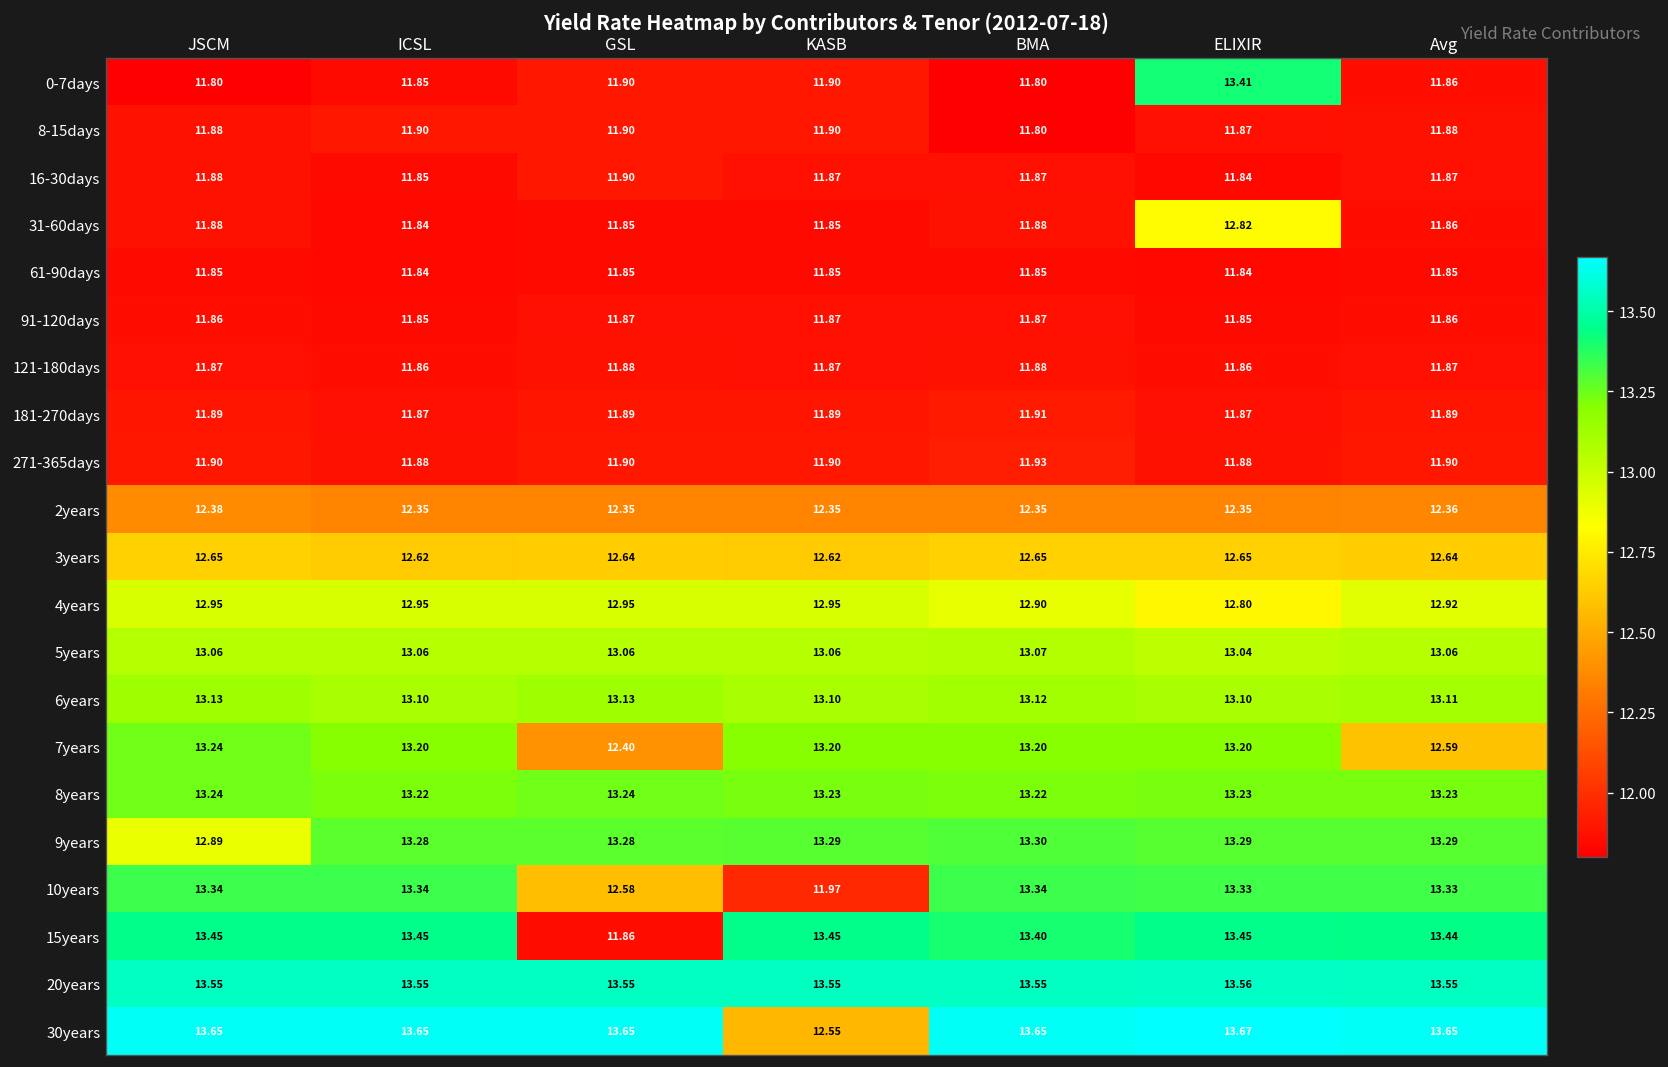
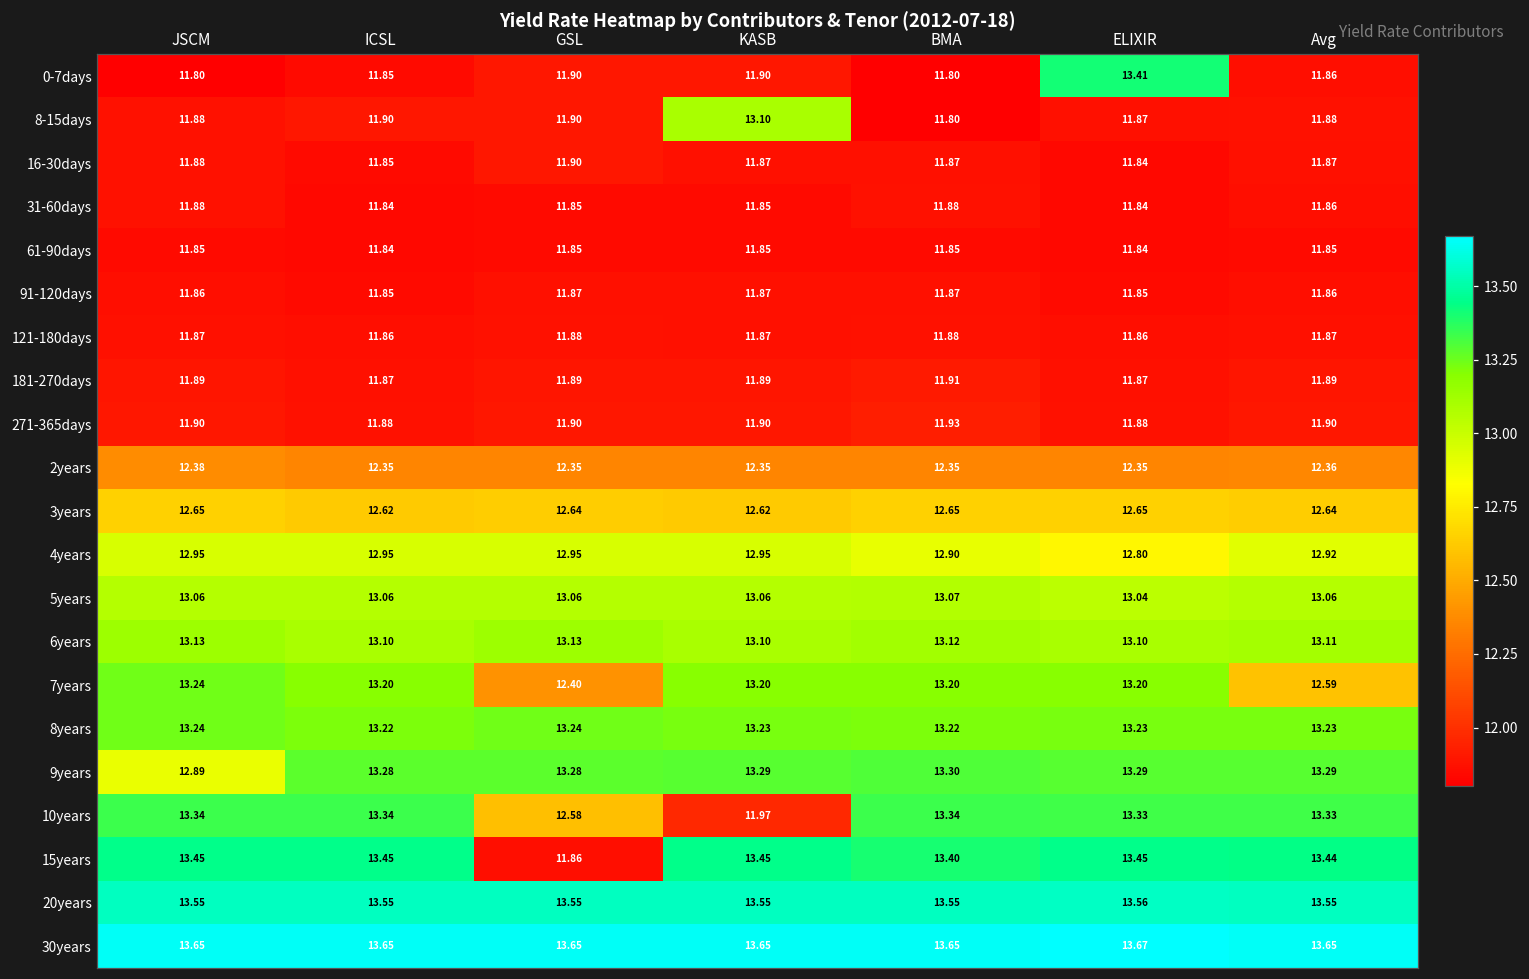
  {
    "0-7days": {
      "JSCM": 11.80,
      "ICSL": 11.85,
      "GSL": 11.90,
      "KASB": 11.90,
      "BMA": 11.80,
      "ELIXIR": 13.41,
      "Avg": 11.86
    },
    "8-15days": {
      "JSCM": 11.88,
      "ICSL": 11.90,
      "GSL": 11.90,
-     "KASB": 11.90,
+     "KASB": 13.10,
      "BMA": 11.80,
      "ELIXIR": 11.87,
      "Avg": 11.88
    },
    "16-30days": {
      "JSCM": 11.88,
      "ICSL": 11.85,
      "GSL": 11.90,
      "KASB": 11.87,
      "BMA": 11.87,
      "ELIXIR": 11.84,
      "Avg": 11.87
    },
    "31-60days": {
      "JSCM": 11.88,
      "ICSL": 11.84,
      "GSL": 11.85,
      "KASB": 11.85,
      "BMA": 11.88,
-     "ELIXIR": 12.82,
+     "ELIXIR": 11.84,
      "Avg": 11.86
    },
    "61-90days": {
      "JSCM": 11.85,
      "ICSL": 11.84,
      "GSL": 11.85,
      "KASB": 11.85,
      "BMA": 11.85,
      "ELIXIR": 11.84,
      "Avg": 11.85
    },
    "91-120days": {
      "JSCM": 11.86,
      "ICSL": 11.85,
      "GSL": 11.87,
      "KASB": 11.87,
      "BMA": 11.87,
      "ELIXIR": 11.85,
      "Avg": 11.86
    },
    "121-180days": {
      "JSCM": 11.87,
      "ICSL": 11.86,
      "GSL": 11.88,
      "KASB": 11.87,
      "BMA": 11.88,
      "ELIXIR": 11.86,
      "Avg": 11.87
    },
    "181-270days": {
      "JSCM": 11.89,
      "ICSL": 11.87,
      "GSL": 11.89,
      "KASB": 11.89,
      "BMA": 11.91,
      "ELIXIR": 11.87,
      "Avg": 11.89
    },
    "271-365days": {
      "JSCM": 11.90,
      "ICSL": 11.88,
      "GSL": 11.90,
      "KASB": 11.90,
      "BMA": 11.93,
      "ELIXIR": 11.88,
      "Avg": 11.90
    },
    "2years": {
      "JSCM": 12.38,
      "ICSL": 12.35,
      "GSL": 12.35,
      "KASB": 12.35,
      "BMA": 12.35,
      "ELIXIR": 12.35,
      "Avg": 12.36
    },
    "3years": {
      "JSCM": 12.65,
      "ICSL": 12.62,
      "GSL": 12.64,
      "KASB": 12.62,
      "BMA": 12.65,
      "ELIXIR": 12.65,
      "Avg": 12.64
    },
    "4years": {
      "JSCM": 12.95,
      "ICSL": 12.95,
      "GSL": 12.95,
      "KASB": 12.95,
      "BMA": 12.90,
      "ELIXIR": 12.80,
      "Avg": 12.92
    },
    "5years": {
      "JSCM": 13.06,
      "ICSL": 13.06,
      "GSL": 13.06,
      "KASB": 13.06,
      "BMA": 13.07,
      "ELIXIR": 13.04,
      "Avg": 13.06
    },
    "6years": {
      "JSCM": 13.13,
      "ICSL": 13.10,
      "GSL": 13.13,
      "KASB": 13.10,
      "BMA": 13.12,
      "ELIXIR": 13.10,
      "Avg": 13.11
    },
    "7years": {
      "JSCM": 13.24,
      "ICSL": 13.20,
      "GSL": 12.40,
      "KASB": 13.20,
      "BMA": 13.20,
      "ELIXIR": 13.20,
      "Avg": 12.59
    },
    "8years": {
      "JSCM": 13.24,
      "ICSL": 13.22,
      "GSL": 13.24,
      "KASB": 13.23,
      "BMA": 13.22,
      "ELIXIR": 13.23,
      "Avg": 13.23
    },
    "9years": {
      "JSCM": 12.89,
      "ICSL": 13.28,
      "GSL": 13.28,
      "KASB": 13.29,
      "BMA": 13.30,
      "ELIXIR": 13.29,
      "Avg": 13.29
    },
    "10years": {
      "JSCM": 13.34,
      "ICSL": 13.34,
      "GSL": 12.58,
      "KASB": 11.97,
      "BMA": 13.34,
      "ELIXIR": 13.33,
      "Avg": 13.33
    },
    "15years": {
      "JSCM": 13.45,
      "ICSL": 13.45,
      "GSL": 11.86,
      "KASB": 13.45,
      "BMA": 13.40,
      "ELIXIR": 13.45,
      "Avg": 13.44
    },
    "20years": {
      "JSCM": 13.55,
      "ICSL": 13.55,
      "GSL": 13.55,
      "KASB": 13.55,
      "BMA": 13.55,
      "ELIXIR": 13.56,
      "Avg": 13.55
    },
    "30years": {
      "JSCM": 13.65,
      "ICSL": 13.65,
      "GSL": 13.65,
-     "KASB": 12.55,
+     "KASB": 13.65,
      "BMA": 13.65,
      "ELIXIR": 13.67,
      "Avg": 13.65
    }
  }
